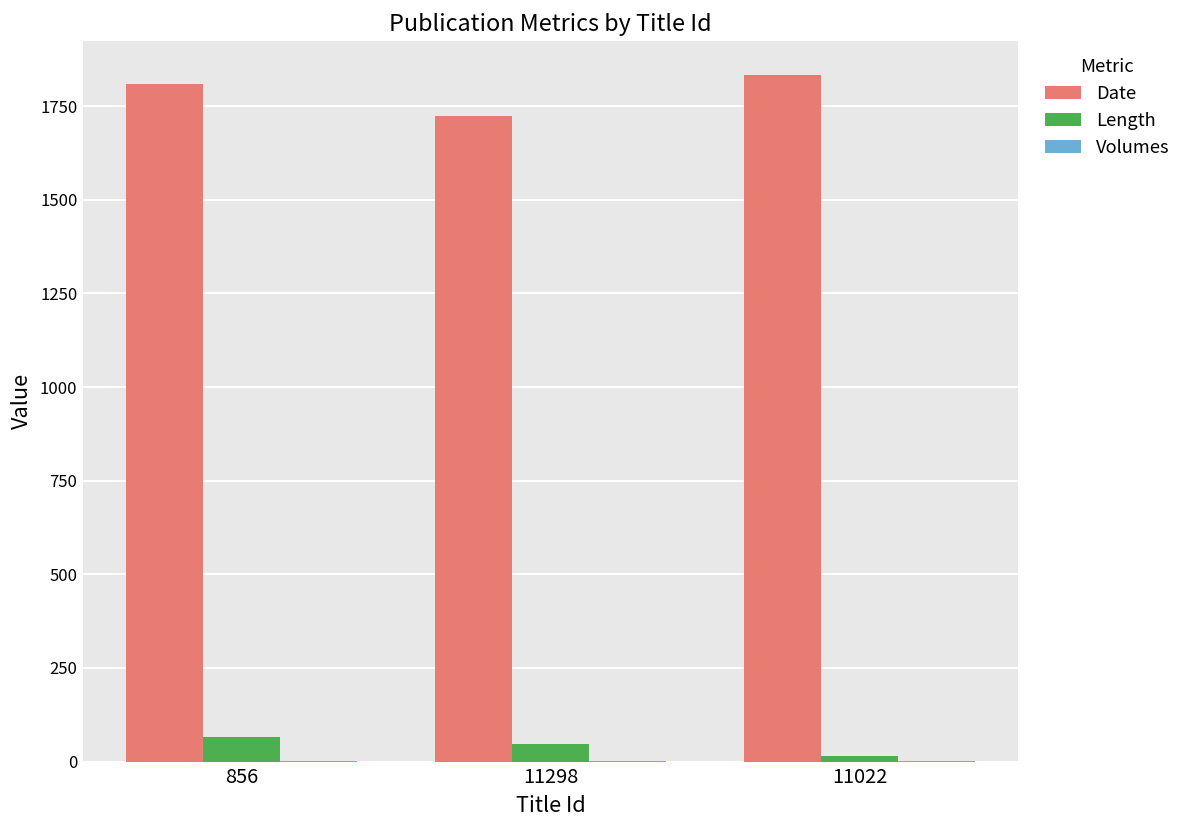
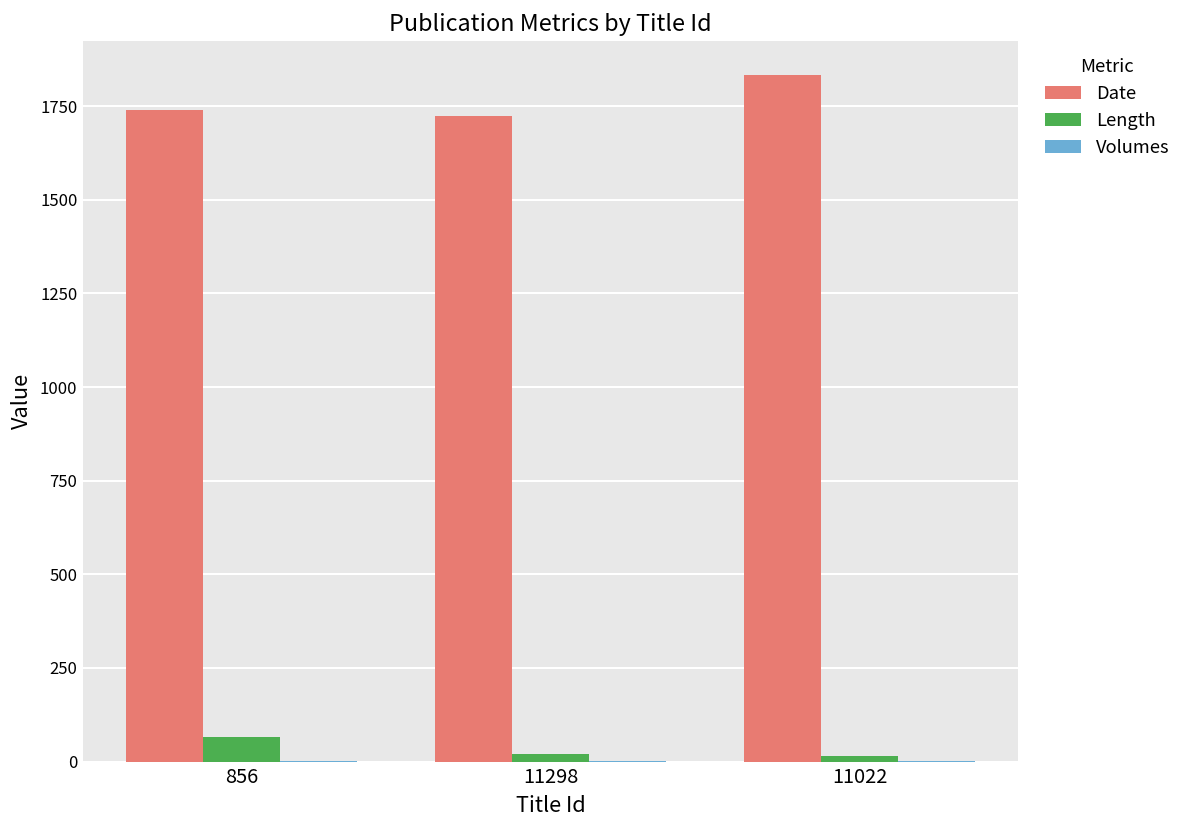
  {
    "Date": {
-     "856": 1810,
+     "856": 1740,
      "11298": 1730,
      "11022": 1830
    },
    "Length": {
      "856": 70,
-     "11298": 50,
+     "11298": 20,
      "11022": 20
    }
  }
